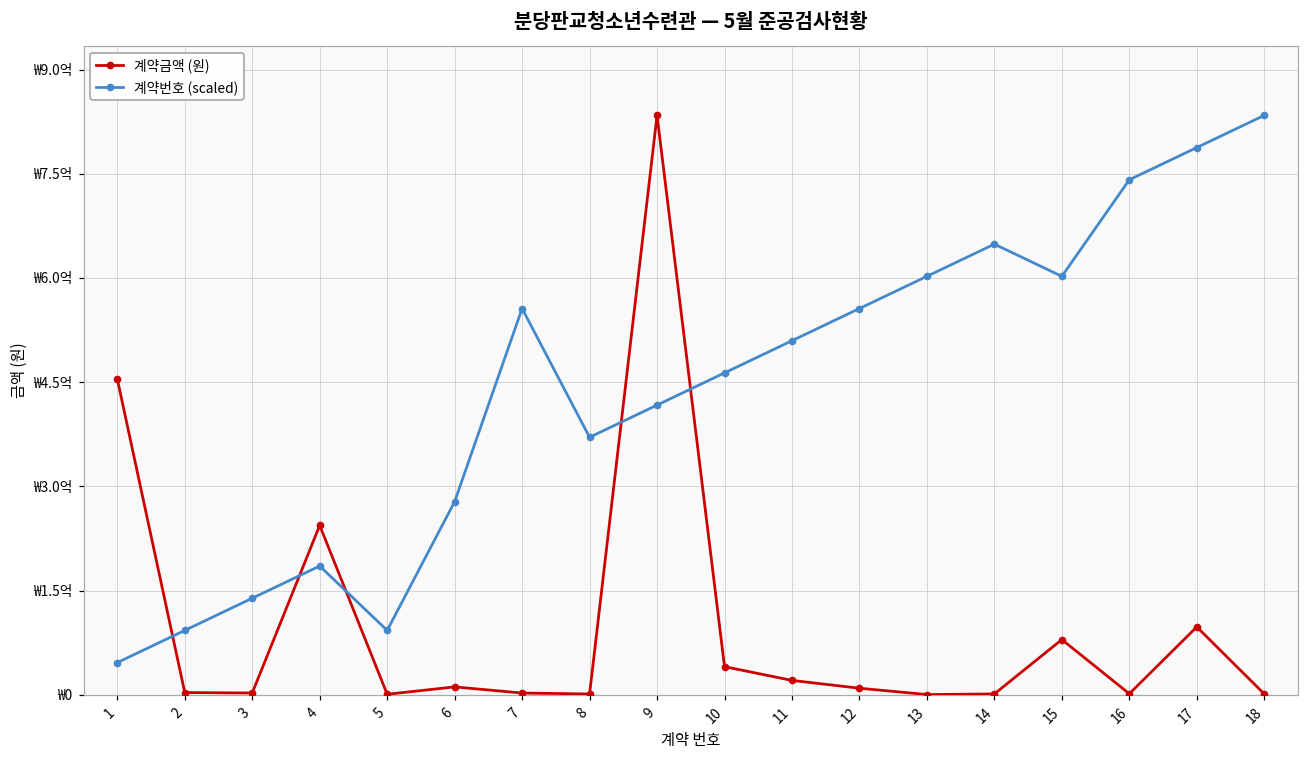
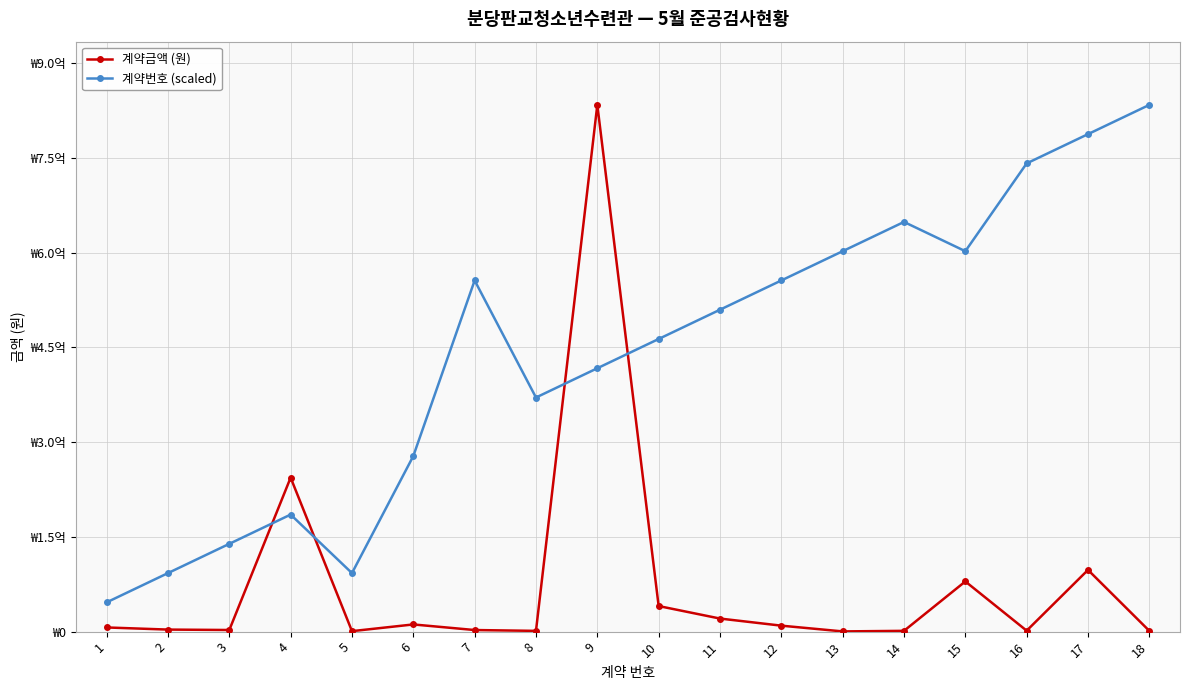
  {
    "계약금액 (원)": {
-     "1": "₩4.5억",
+     "1": "₩0.1억",
      "2": "₩0.0억",
      "3": "₩0.0억",
      "4": "₩2.4억",
      "5": "₩0.0억",
      "6": "₩0.1억",
      "7": "₩0.0억",
      "8": "₩0.0억",
      "9": "₩8.3억",
      "10": "₩0.4억",
      "11": "₩0.2억",
      "12": "₩0.1억",
      "13": "₩0.0억",
      "14": "₩0.0억",
      "15": "₩0.8억",
      "16": "₩0.0억",
      "17": "₩1.0억",
      "18": "₩0.0억"
    },
    "계약번호 (scaled)": {
      "1": "₩0.5억",
      "2": "₩0.9억",
      "3": "₩1.4억",
      "4": "₩1.9억",
      "5": "₩0.9억",
      "6": "₩2.8억",
      "7": "₩5.6억",
      "8": "₩3.7억",
      "9": "₩4.2억",
      "10": "₩4.6억",
      "11": "₩5.1억",
      "12": "₩5.6억",
      "13": "₩6.0억",
      "14": "₩6.5억",
      "15": "₩6.0억",
      "16": "₩7.4억",
      "17": "₩7.9억",
      "18": "₩8.3억"
    }
  }
